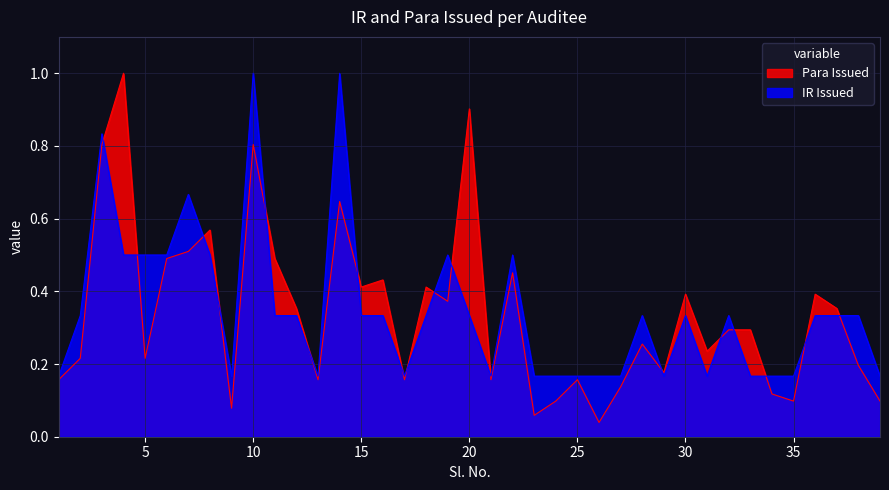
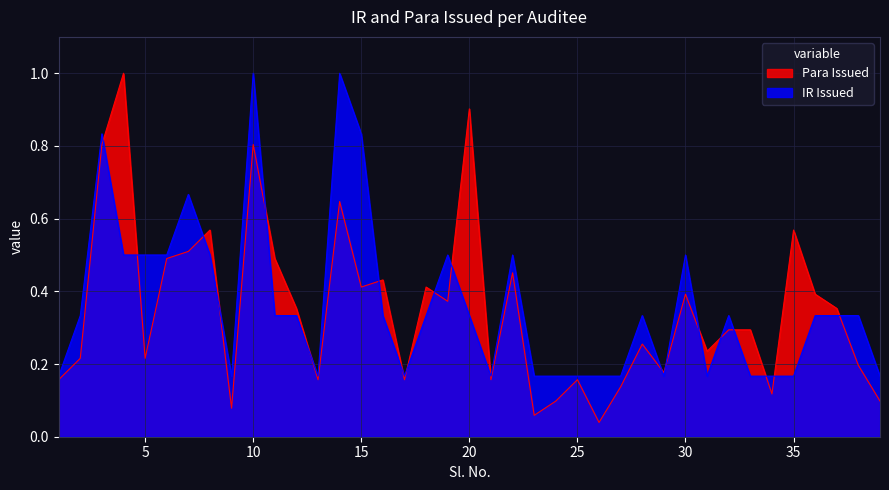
  {
    "Para Issued": {
      "5": 0.22,
      "10": 0.80,
      "15": 0.41,
      "20": 0.90,
      "25": 0.16,
      "30": 0.39,
-     "35": 0.10
+     "35": 0.57
    },
    "IR Issued": {
      "5": 0.50,
      "10": 1.00,
-     "15": 0.33,
+     "15": 0.83,
      "20": 0.33,
      "25": 0.17,
-     "30": 0.33,
+     "30": 0.50,
      "35": 0.17
    }
  }
